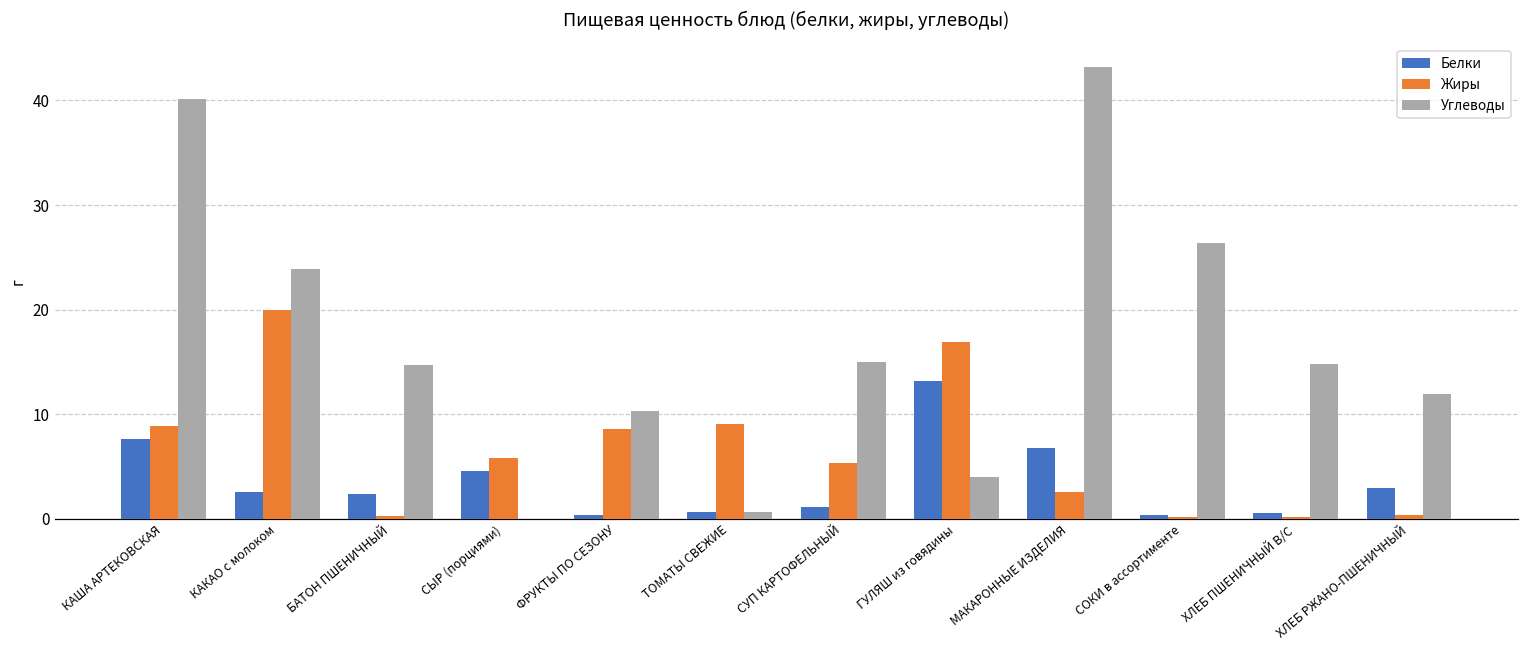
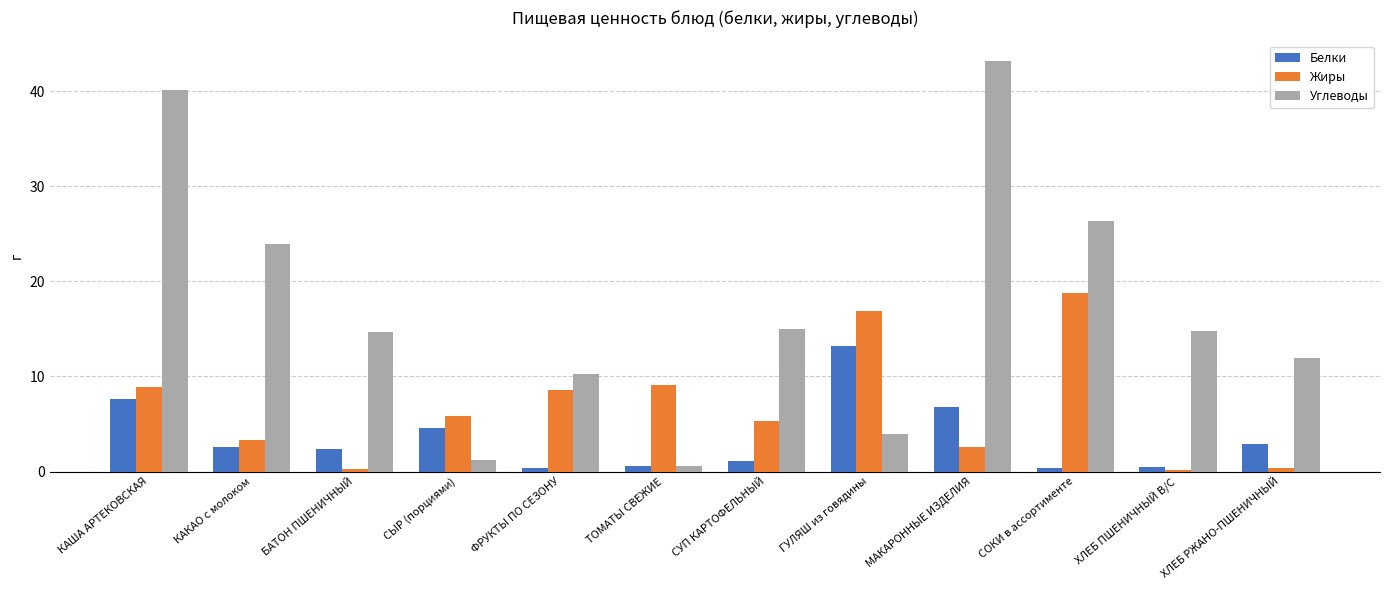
  {
    "Белки": {
      "КАША АРТЕКОВСКАЯ": 8,
      "КАКАО с молоком": 3,
      "БАТОН ПШЕНИЧНЫЙ": 2,
      "СЫР (порциями)": 5,
      "ФРУКТЫ ПО СЕЗОНУ": 0,
      "ТОМАТЫ СВЕЖИЕ": 1,
      "СУП КАРТОФЕЛЬНЫЙ": 1,
      "ГУЛЯШ из говядины": 13,
      "МАКАРОННЫЕ ИЗДЕЛИЯ": 7,
      "СОКИ в ассортименте": 0,
      "ХЛЕБ ПШЕНИЧНЫЙ В/С": 1,
      "ХЛЕБ РЖАНО-ПШЕНИЧНЫЙ": 3
    },
    "Жиры": {
      "КАША АРТЕКОВСКАЯ": 9,
-     "КАКАО с молоком": 20,
+     "КАКАО с молоком": 3,
      "БАТОН ПШЕНИЧНЫЙ": 0,
      "СЫР (порциями)": 6,
      "ФРУКТЫ ПО СЕЗОНУ": 9,
      "ТОМАТЫ СВЕЖИЕ": 9,
      "СУП КАРТОФЕЛЬНЫЙ": 5,
      "ГУЛЯШ из говядины": 17,
      "МАКАРОННЫЕ ИЗДЕЛИЯ": 3,
-     "СОКИ в ассортименте": 0,
+     "СОКИ в ассортименте": 19,
      "ХЛЕБ РЖАНО-ПШЕНИЧНЫЙ": 0
    },
    "Углеводы": {
      "КАША АРТЕКОВСКАЯ": 40,
      "КАКАО с молоком": 24,
      "БАТОН ПШЕНИЧНЫЙ": 15,
-     "СЫР (порциями)": 0,
+     "СЫР (порциями)": 1,
      "ФРУКТЫ ПО СЕЗОНУ": 10,
      "ТОМАТЫ СВЕЖИЕ": 1,
      "СУП КАРТОФЕЛЬНЫЙ": 15,
      "ГУЛЯШ из говядины": 4,
      "МАКАРОННЫЕ ИЗДЕЛИЯ": 43,
      "СОКИ в ассортименте": 26,
      "ХЛЕБ ПШЕНИЧНЫЙ В/С": 15,
      "ХЛЕБ РЖАНО-ПШЕНИЧНЫЙ": 12
    }
  }
